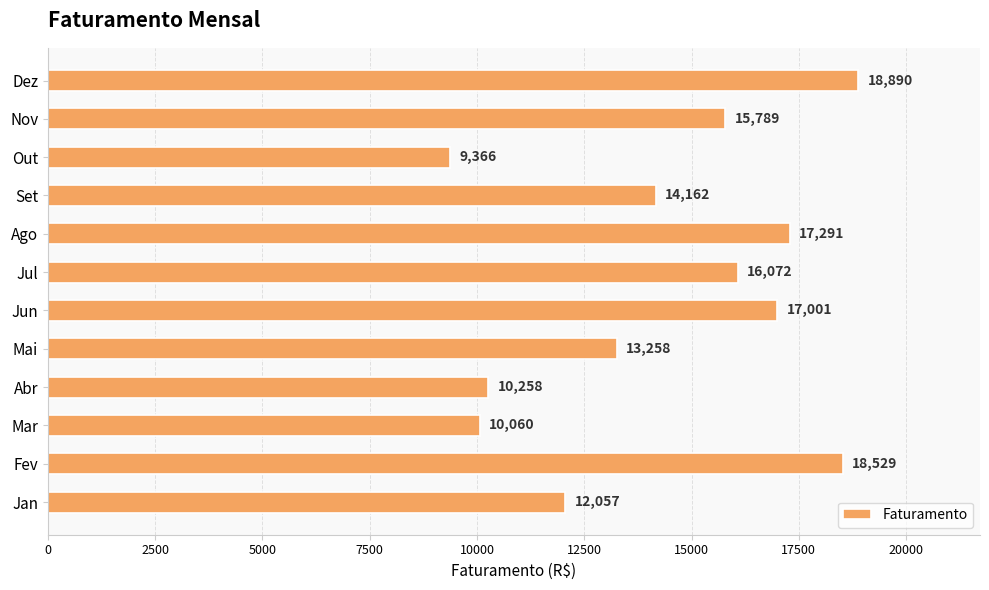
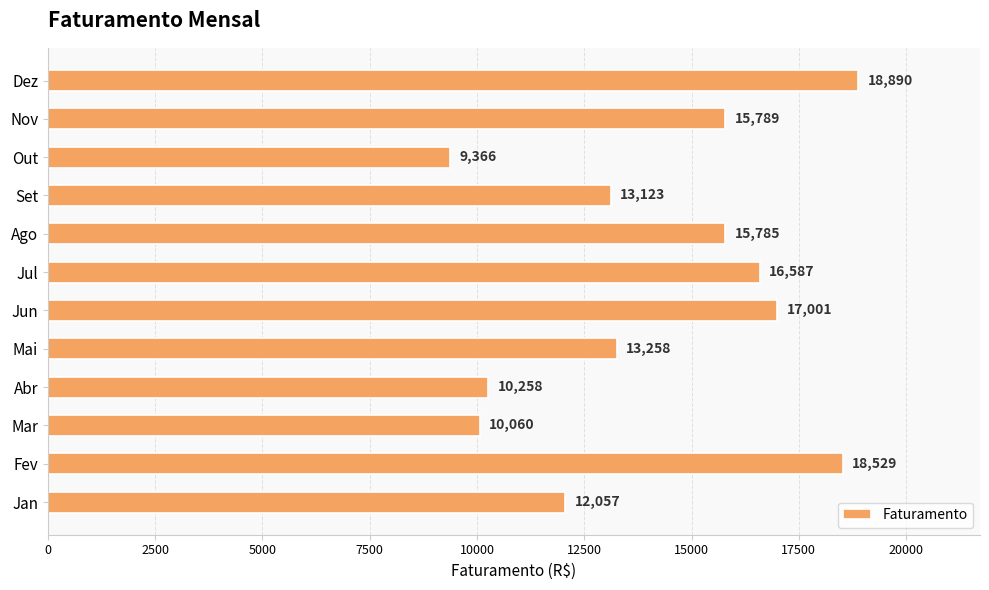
  {
    "Dez": "18,890",
    "Nov": "15,789",
    "Out": "9,366",
-   "Set": "14,162",
-   "Ago": "17,291",
-   "Jul": "16,072",
+   "Set": "13,123",
+   "Ago": "15,785",
+   "Jul": "16,587",
    "Jun": "17,001",
    "Mai": "13,258",
    "Abr": "10,258",
    "Mar": "10,060",
    "Fev": "18,529",
    "Jan": "12,057"
  }
